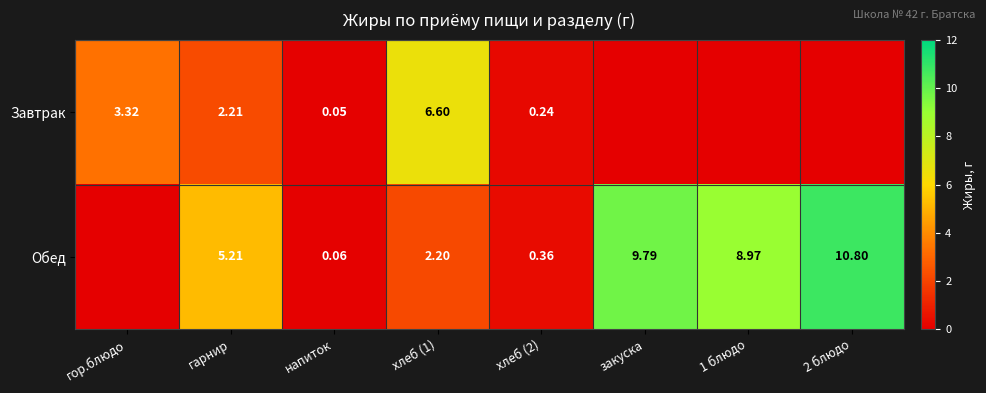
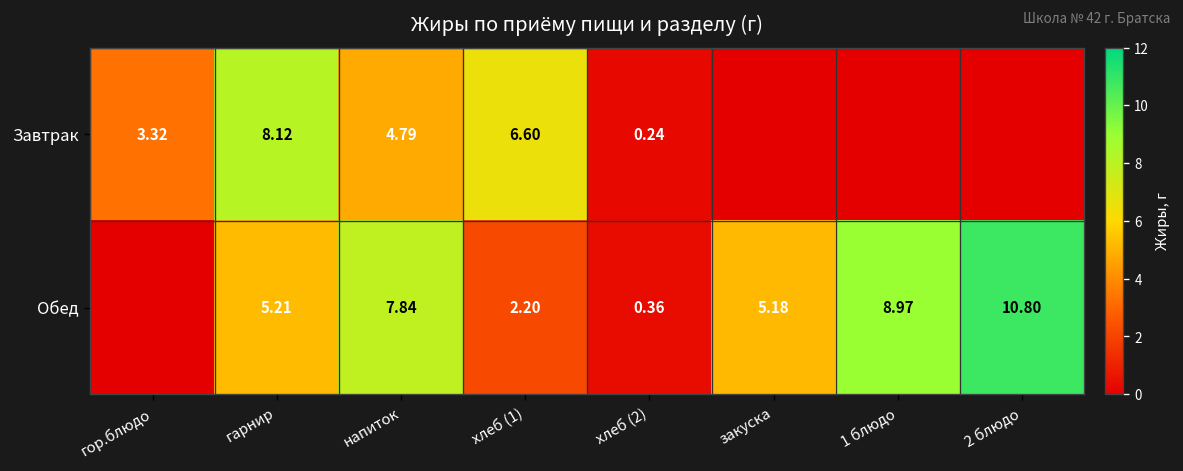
  {
    "Завтрак": {
      "гор.блюдо": 3.32,
-     "гарнир": 2.21,
-     "напиток": 0.05,
+     "гарнир": 8.12,
+     "напиток": 4.79,
      "хлеб (1)": 6.60,
      "хлеб (2)": 0.24
    },
    "Обед": {
      "гарнир": 5.21,
-     "напиток": 0.06,
+     "напиток": 7.84,
      "хлеб (1)": 2.20,
      "хлеб (2)": 0.36,
-     "закуска": 9.79,
+     "закуска": 5.18,
      "1 блюдо": 8.97,
      "2 блюдо": 10.80
    }
  }
